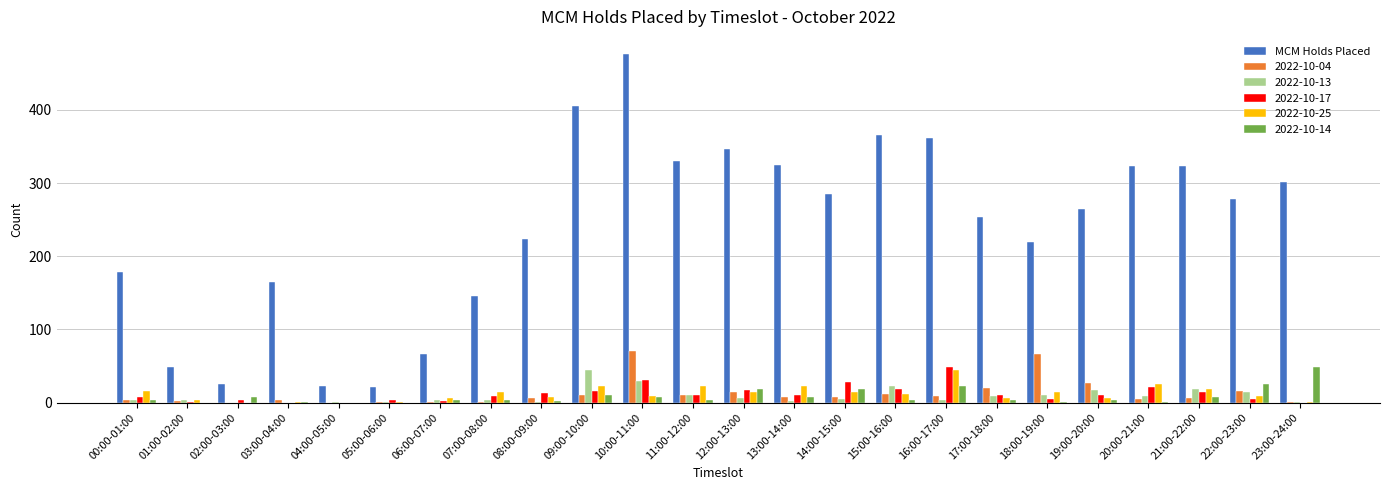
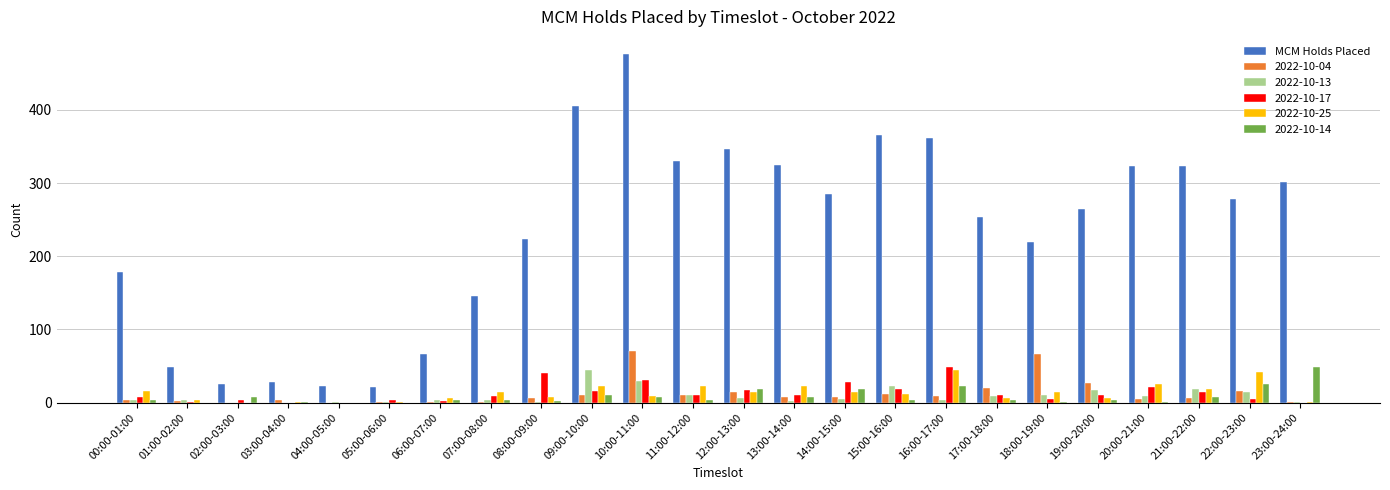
  {
    "MCM Holds Placed": {
      "00:00-01:00": 180,
      "01:00-02:00": 50,
      "02:00-03:00": 30,
-     "03:00-04:00": 170,
+     "03:00-04:00": 30,
      "04:00-05:00": 20,
      "05:00-06:00": 20,
      "06:00-07:00": 70,
      "07:00-08:00": 150,
      "08:00-09:00": 220,
      "09:00-10:00": 410,
      "10:00-11:00": 480,
      "11:00-12:00": 330,
      "12:00-13:00": 350,
      "13:00-14:00": 330,
      "14:00-15:00": 290,
      "15:00-16:00": 370,
      "16:00-17:00": 360,
      "17:00-18:00": 250,
      "18:00-19:00": 220,
      "19:00-20:00": 260,
      "20:00-21:00": 320,
      "21:00-22:00": 320,
      "22:00-23:00": 280,
      "23:00-24:00": 300
    },
    "2022-10-04": {
      "02:00-03:00": 0,
      "03:00-04:00": 0,
      "04:00-05:00": 0,
      "08:00-09:00": 10,
      "09:00-10:00": 10,
      "10:00-11:00": 70,
      "11:00-12:00": 10,
      "12:00-13:00": 20,
      "13:00-14:00": 10,
      "14:00-15:00": 10,
      "15:00-16:00": 10,
      "16:00-17:00": 10,
      "17:00-18:00": 20,
      "18:00-19:00": 70,
      "19:00-20:00": 30,
      "20:00-21:00": 10,
      "21:00-22:00": 10,
      "22:00-23:00": 20
    },
    "2022-10-13": {
      "01:00-02:00": 0,
      "02:00-03:00": 0,
      "03:00-04:00": 0,
      "06:00-07:00": 0,
      "07:00-08:00": 0,
      "09:00-10:00": 40,
      "10:00-11:00": 30,
      "11:00-12:00": 10,
      "12:00-13:00": 10,
      "14:00-15:00": 10,
      "15:00-16:00": 20,
      "17:00-18:00": 10,
      "18:00-19:00": 10,
      "19:00-20:00": 20,
      "20:00-21:00": 10,
      "21:00-22:00": 20,
      "22:00-23:00": 20
    },
    "2022-10-17": {
      "00:00-01:00": 10,
      "03:00-04:00": 0,
      "04:00-05:00": 0,
      "07:00-08:00": 10,
-     "08:00-09:00": 10,
+     "08:00-09:00": 40,
      "09:00-10:00": 20,
      "10:00-11:00": 30,
      "11:00-12:00": 10,
      "12:00-13:00": 20,
      "13:00-14:00": 10,
      "14:00-15:00": 30,
      "15:00-16:00": 20,
      "16:00-17:00": 50,
      "17:00-18:00": 10,
      "18:00-19:00": 10,
      "19:00-20:00": 10,
      "20:00-21:00": 20,
      "21:00-22:00": 10,
      "22:00-23:00": 10,
      "23:00-24:00": 0
    },
    "2022-10-25": {
      "00:00-01:00": 20,
      "02:00-03:00": 0,
      "04:00-05:00": 0,
      "06:00-07:00": 10,
      "07:00-08:00": 10,
      "08:00-09:00": 10,
      "09:00-10:00": 20,
      "10:00-11:00": 10,
      "11:00-12:00": 20,
      "12:00-13:00": 10,
      "13:00-14:00": 20,
      "14:00-15:00": 10,
      "15:00-16:00": 10,
      "16:00-17:00": 50,
      "17:00-18:00": 10,
      "18:00-19:00": 10,
      "19:00-20:00": 10,
      "20:00-21:00": 30,
      "21:00-22:00": 20,
-     "22:00-23:00": 10
+     "22:00-23:00": 40
    },
    "2022-10-14": {
      "00:00-01:00": 0,
      "01:00-02:00": 0,
      "02:00-03:00": 10,
      "04:00-05:00": 0,
      "05:00-06:00": 0,
      "09:00-10:00": 10,
      "10:00-11:00": 10,
      "11:00-12:00": 0,
      "12:00-13:00": 20,
      "13:00-14:00": 10,
      "14:00-15:00": 20,
      "15:00-16:00": 0,
      "16:00-17:00": 20,
      "21:00-22:00": 10,
      "22:00-23:00": 30,
      "23:00-24:00": 50
    }
  }
